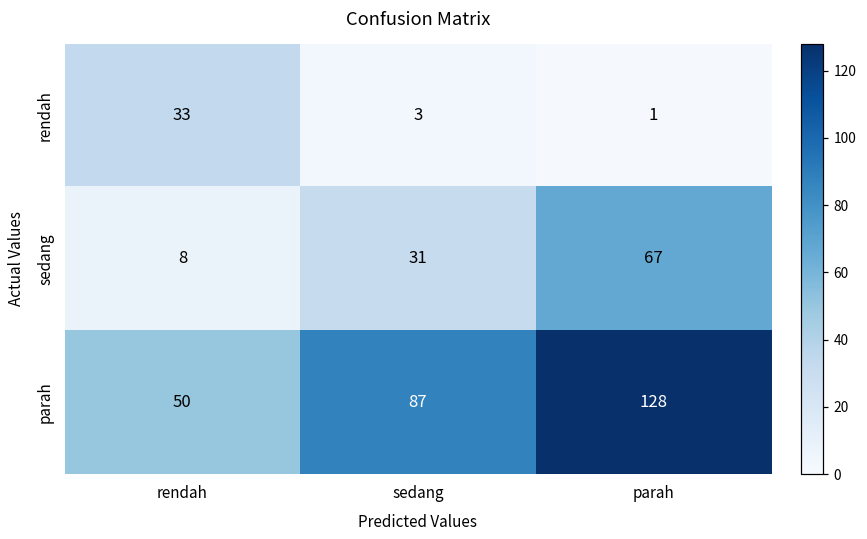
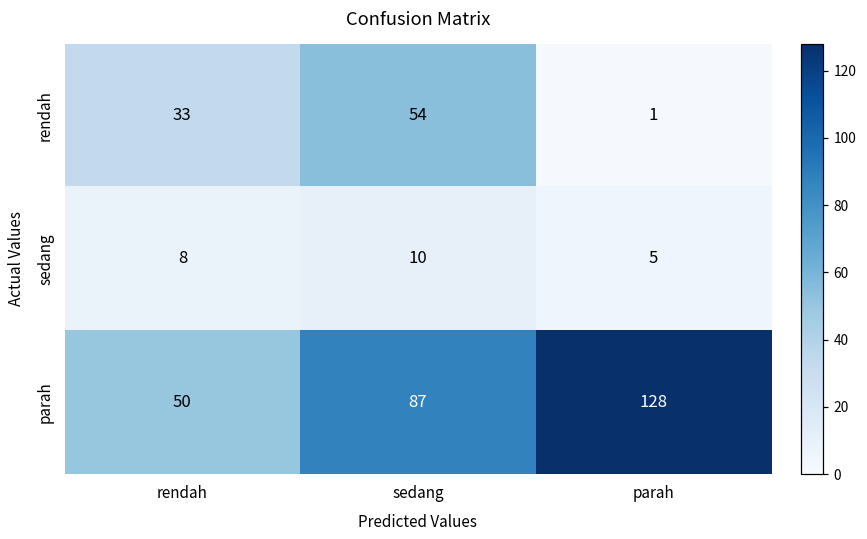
  {
    "rendah": {
      "rendah": 33,
-     "sedang": 3,
+     "sedang": 54,
      "parah": 1
    },
    "sedang": {
      "rendah": 8,
-     "sedang": 31,
-     "parah": 67
+     "sedang": 10,
+     "parah": 5
    },
    "parah": {
      "rendah": 50,
      "sedang": 87,
      "parah": 128
    }
  }
